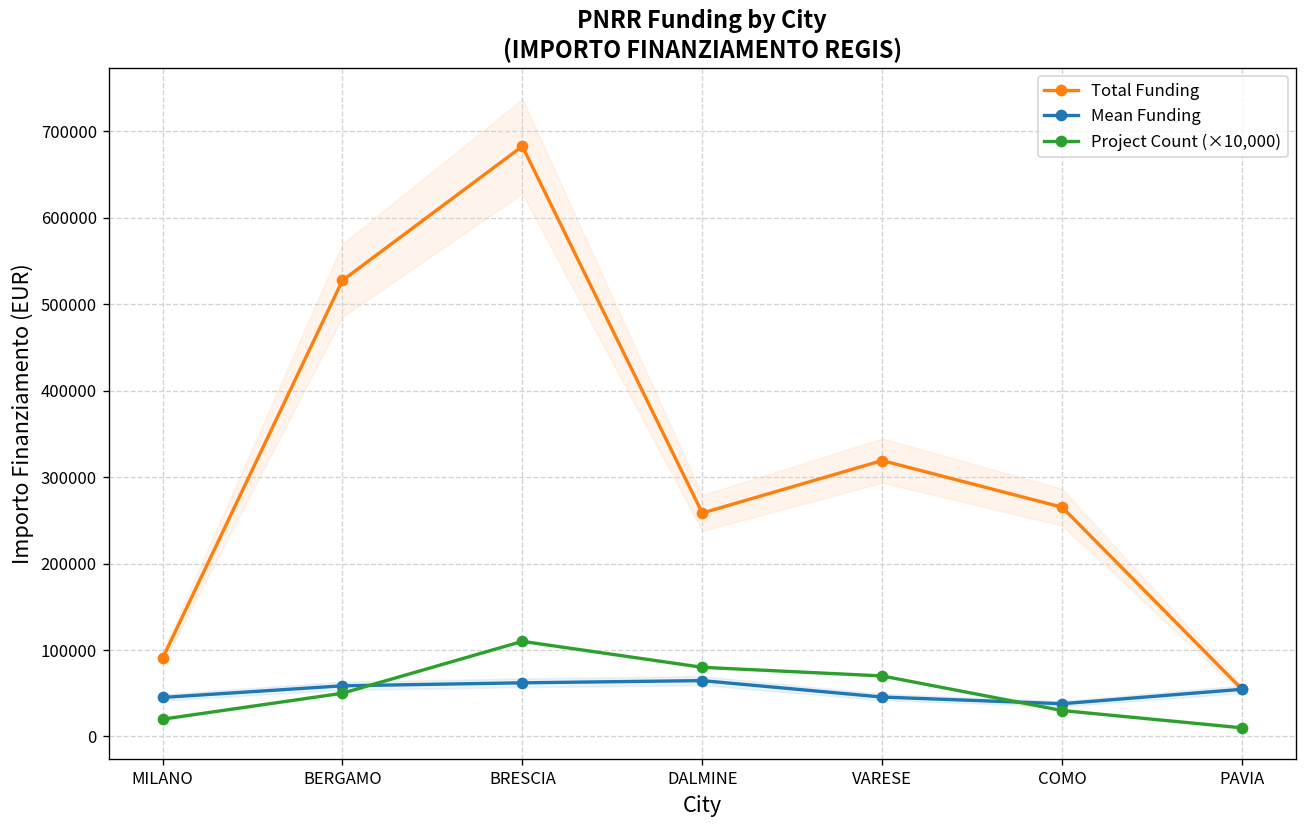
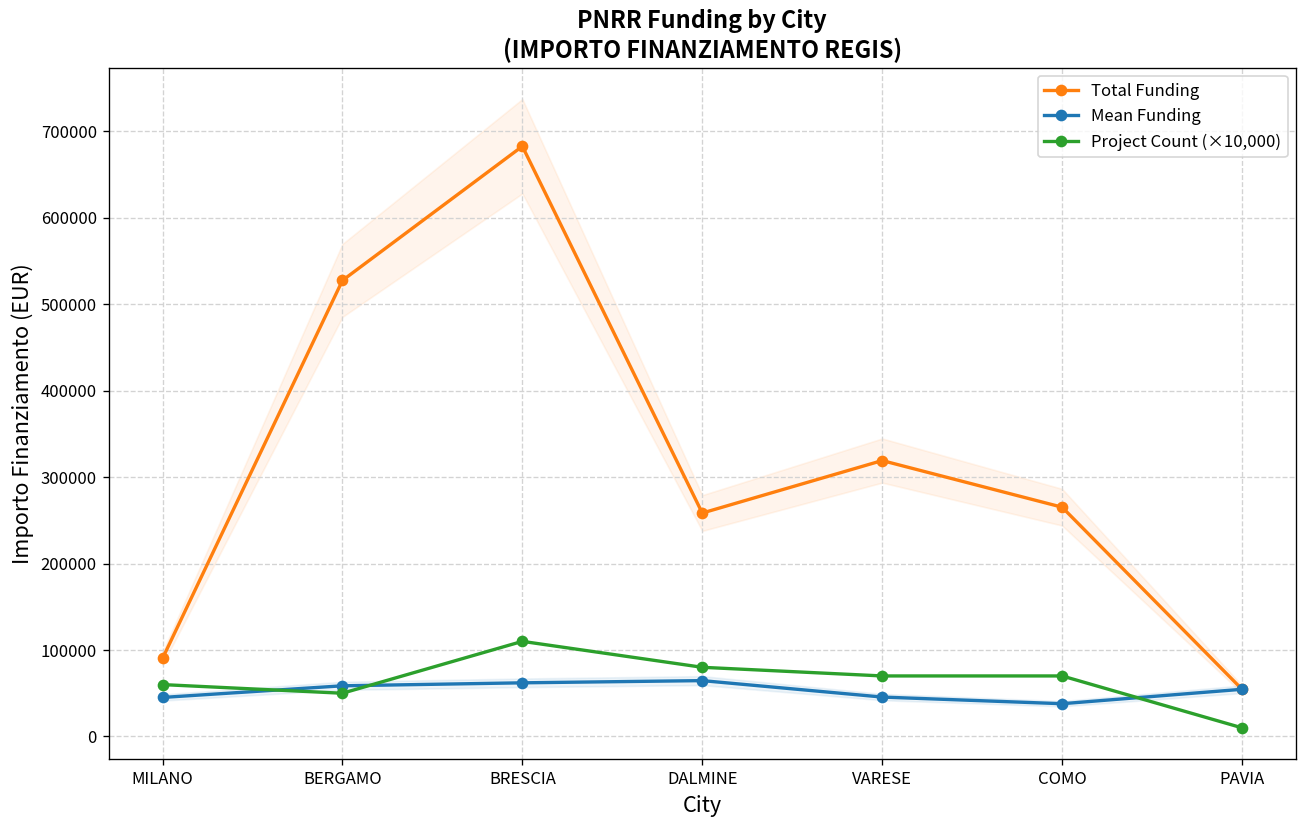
  {
    "Project Count (×10,000)": {
-     "MILANO": 20000,
+     "MILANO": 60000,
      "BERGAMO": 50000,
      "BRESCIA": 110000,
      "DALMINE": 80000,
      "VARESE": 70000,
-     "COMO": 30000,
+     "COMO": 70000,
      "PAVIA": 10000
    }
  }
